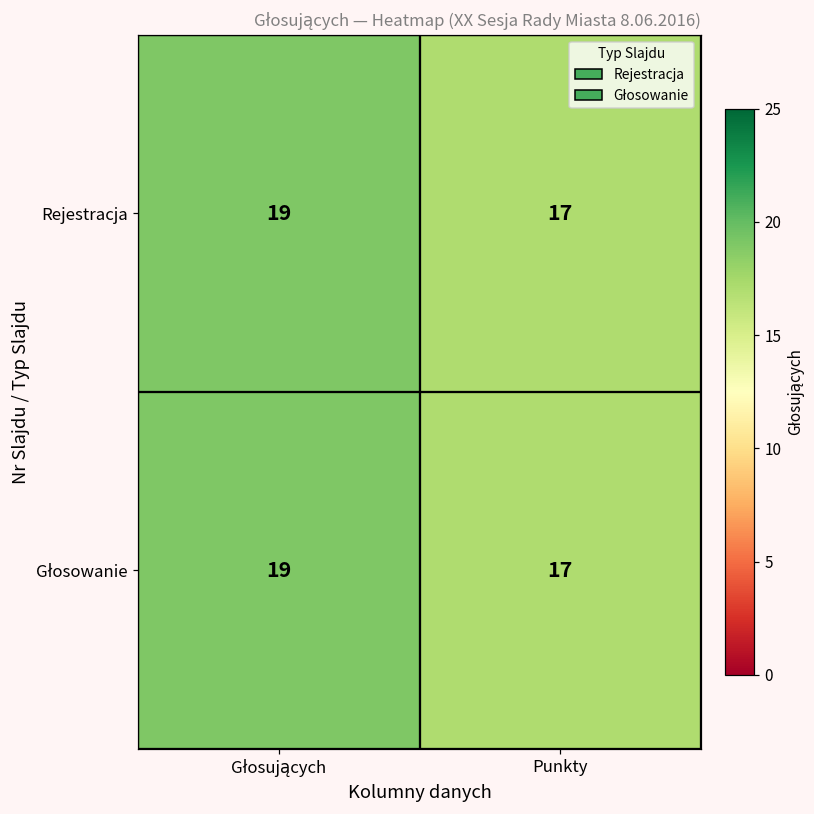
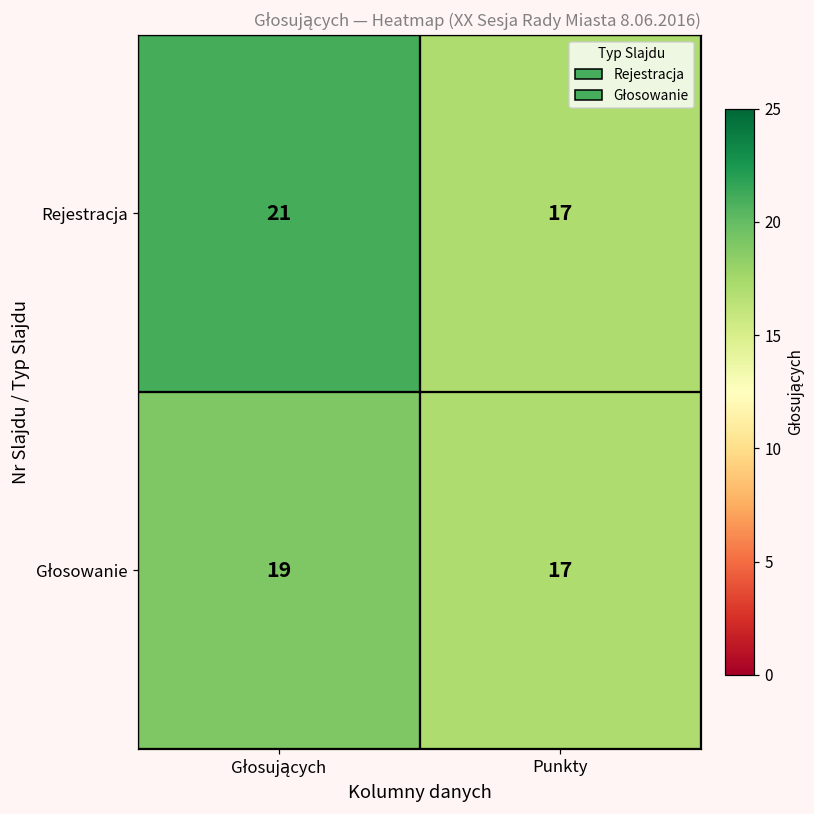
  {
    "Rejestracja": {
-     "Głosujących": 19,
+     "Głosujących": 21,
      "Punkty": 17
    },
    "Głosowanie": {
      "Głosujących": 19,
      "Punkty": 17
    }
  }
